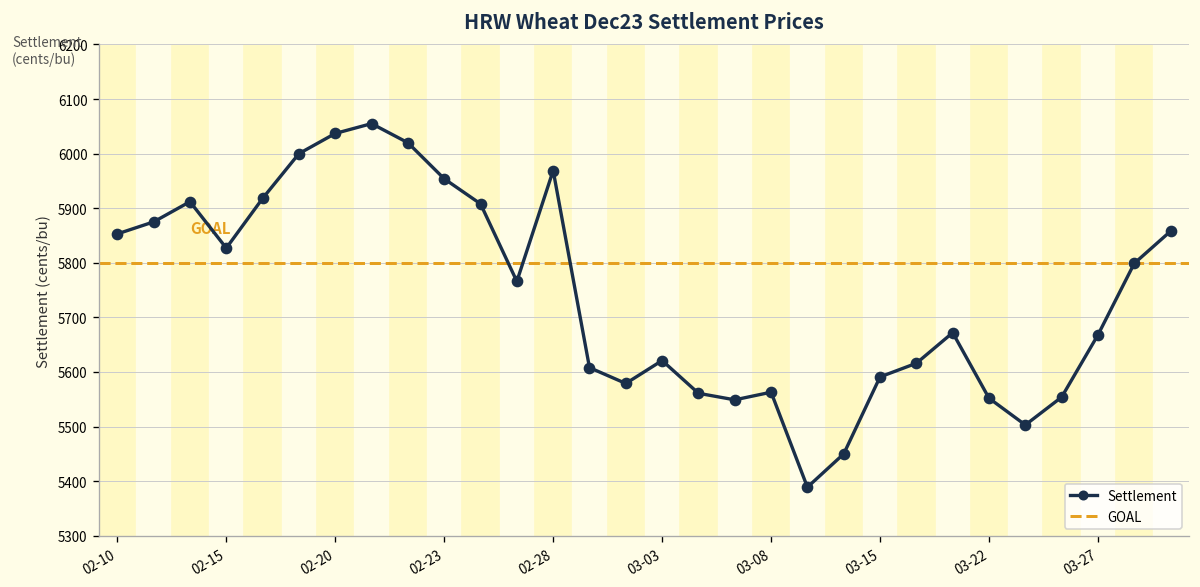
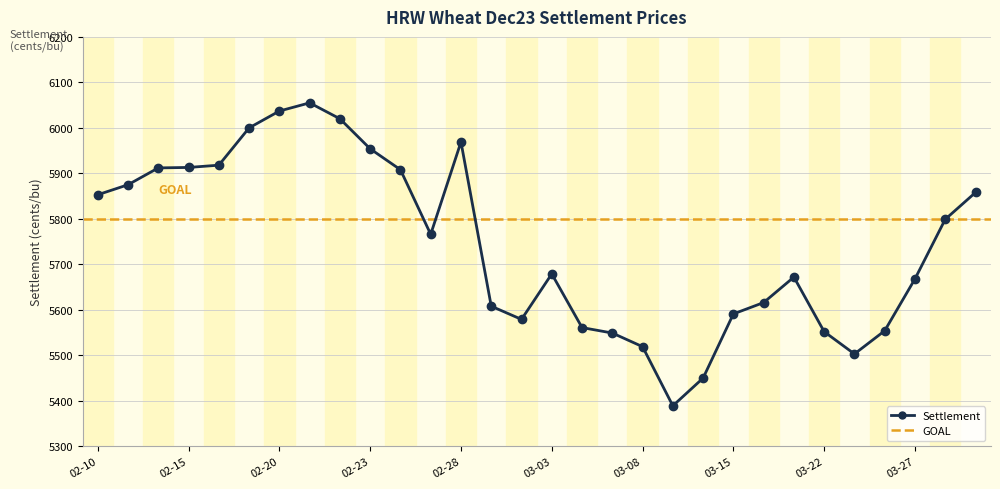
  {
    "02-10": 5850,
-   "02-15": 5830,
+   "02-15": 5910,
    "02-20": 6040,
    "02-23": 5950,
    "02-28": 5970,
-   "03-03": 5620,
-   "03-08": 5560,
+   "03-03": 5680,
+   "03-08": 5520,
    "03-15": 5590,
    "03-22": 5550,
    "03-27": 5670
  }
